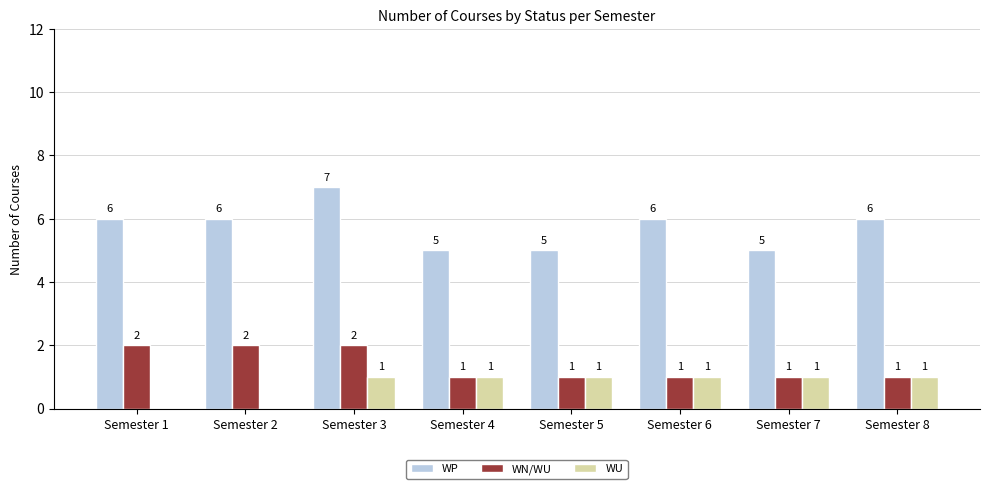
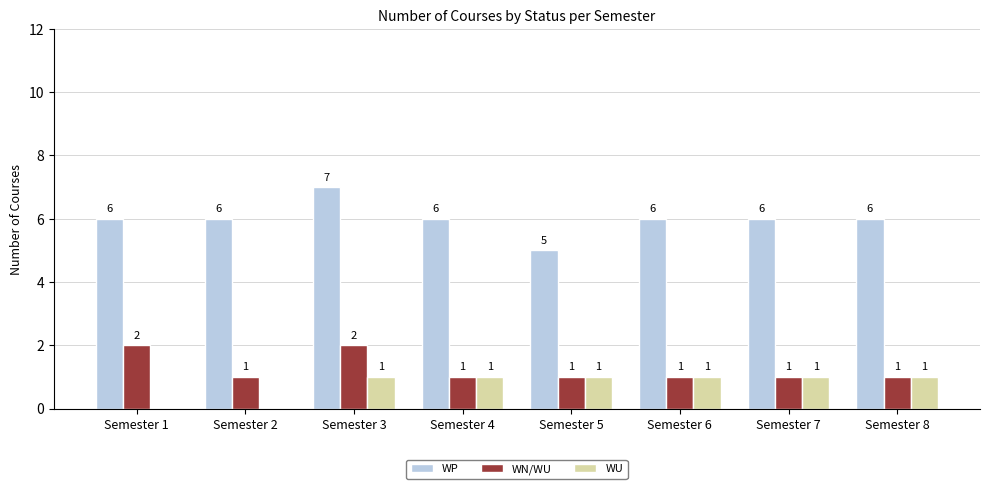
  {
    "WP": {
      "Semester 1": 6,
      "Semester 2": 6,
      "Semester 3": 7,
-     "Semester 4": 5,
+     "Semester 4": 6,
      "Semester 5": 5,
      "Semester 6": 6,
-     "Semester 7": 5,
+     "Semester 7": 6,
      "Semester 8": 6
    },
    "WN/WU": {
      "Semester 1": 2,
-     "Semester 2": 2,
+     "Semester 2": 1,
      "Semester 3": 2,
      "Semester 4": 1,
      "Semester 5": 1,
      "Semester 6": 1,
      "Semester 7": 1,
      "Semester 8": 1
    },
    "WU": {
      "Semester 3": 1,
      "Semester 4": 1,
      "Semester 5": 1,
      "Semester 6": 1,
      "Semester 7": 1,
      "Semester 8": 1
    }
  }
